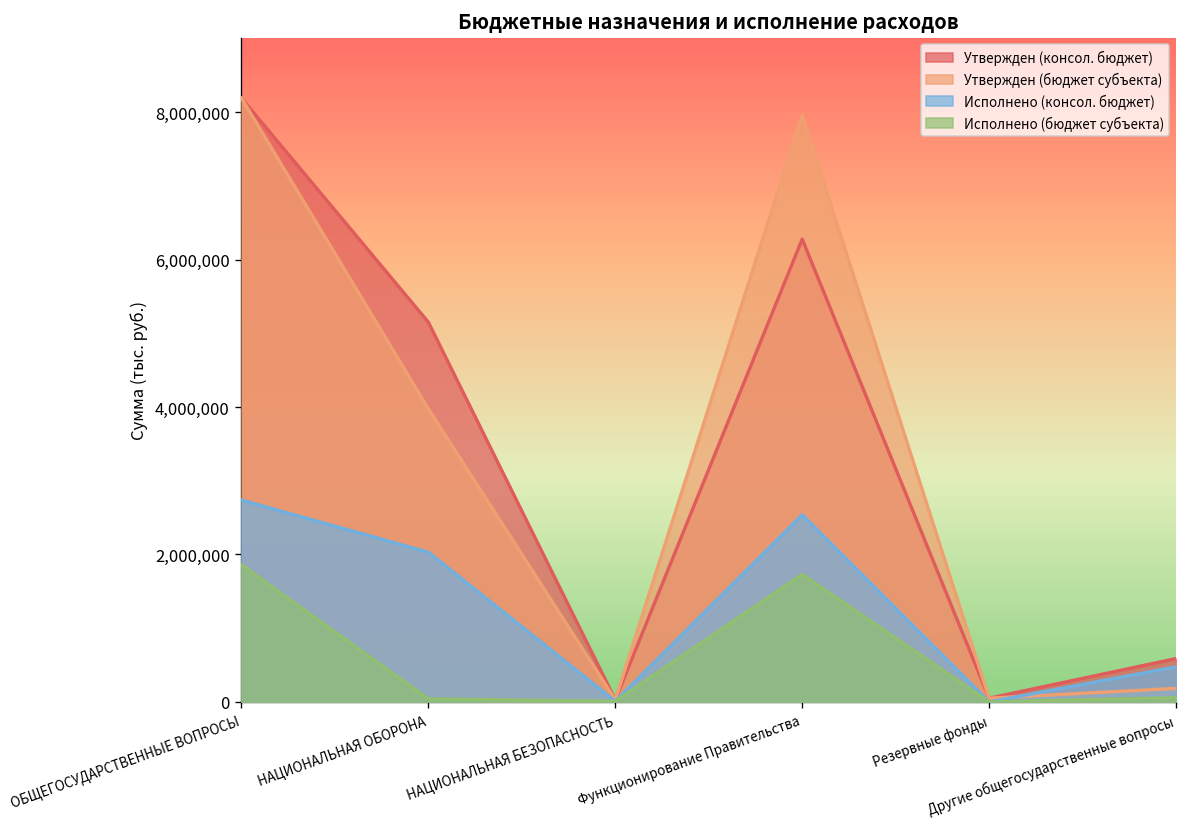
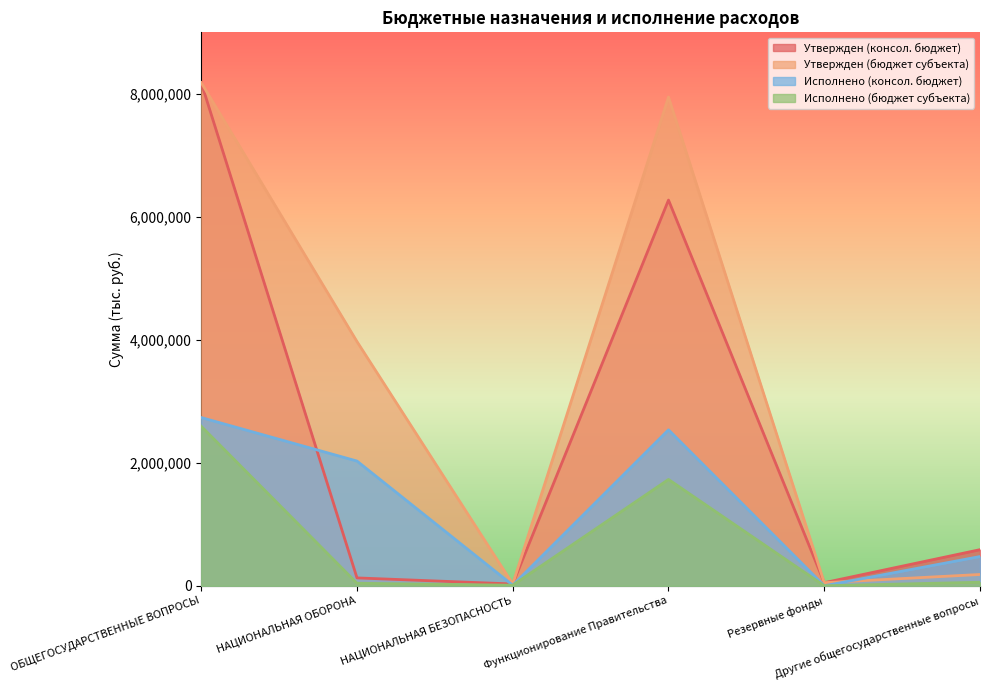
  {
    "Утвержден (консол. бюджет)": {
-     "НАЦИОНАЛЬНАЯ ОБОРОНА": "5,100,000",
+     "НАЦИОНАЛЬНАЯ ОБОРОНА": "100,000",
      "Функционирование Правительства": "6,300,000",
      "Другие общегосударственные вопросы": "600,000"
    },
    "Утвержден (бюджет субъекта)": {
      "НАЦИОНАЛЬНАЯ ОБОРОНА": "4,000,000",
      "Функционирование Правительства": "8,000,000",
      "Другие общегосударственные вопросы": "200,000"
    },
    "Исполнено (консол. бюджет)": {
      "ОБЩЕГОСУДАРСТВЕННЫЕ ВОПРОСЫ": "2,700,000",
      "НАЦИОНАЛЬНАЯ ОБОРОНА": "2,000,000",
      "Функционирование Правительства": "2,500,000",
      "Другие общегосударственные вопросы": "500,000"
    },
    "Исполнено (бюджет субъекта)": {
-     "ОБЩЕГОСУДАРСТВЕННЫЕ ВОПРОСЫ": "1,900,000",
+     "ОБЩЕГОСУДАРСТВЕННЫЕ ВОПРОСЫ": "2,600,000",
      "НАЦИОНАЛЬНАЯ ОБОРОНА": "0",
      "Функционирование Правительства": "1,700,000",
      "Другие общегосударственные вопросы": "100,000"
    }
  }
